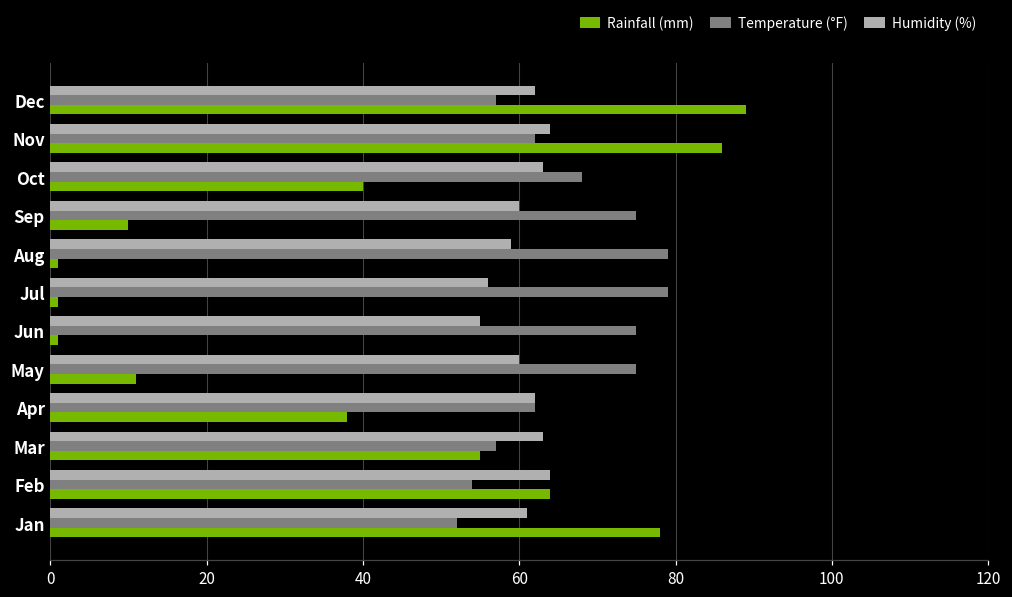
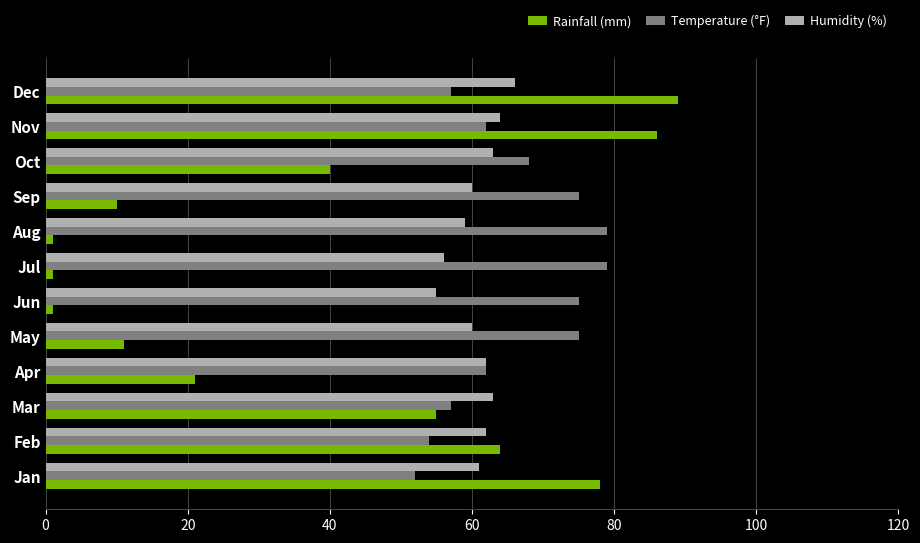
  {
    "Rainfall (mm)": {
      "Dec": 89,
      "Nov": 86,
      "Oct": 40,
      "Sep": 10,
      "Aug": 1,
      "Jul": 1,
      "Jun": 1,
      "May": 11,
-     "Apr": 38,
+     "Apr": 21,
      "Mar": 55,
      "Feb": 64,
      "Jan": 78
    },
    "Temperature (°F)": {
      "Dec": 57,
      "Nov": 62,
      "Oct": 68,
      "Sep": 75,
      "Aug": 79,
      "Jul": 79,
      "Jun": 75,
      "May": 75,
      "Apr": 62,
      "Mar": 57,
      "Feb": 54,
      "Jan": 52
    },
    "Humidity (%)": {
-     "Dec": 62,
+     "Dec": 66,
      "Nov": 64,
      "Oct": 63,
      "Sep": 60,
      "Aug": 59,
      "Jul": 56,
      "Jun": 55,
      "May": 60,
      "Apr": 62,
      "Mar": 63,
-     "Feb": 64,
+     "Feb": 62,
      "Jan": 61
    }
  }
